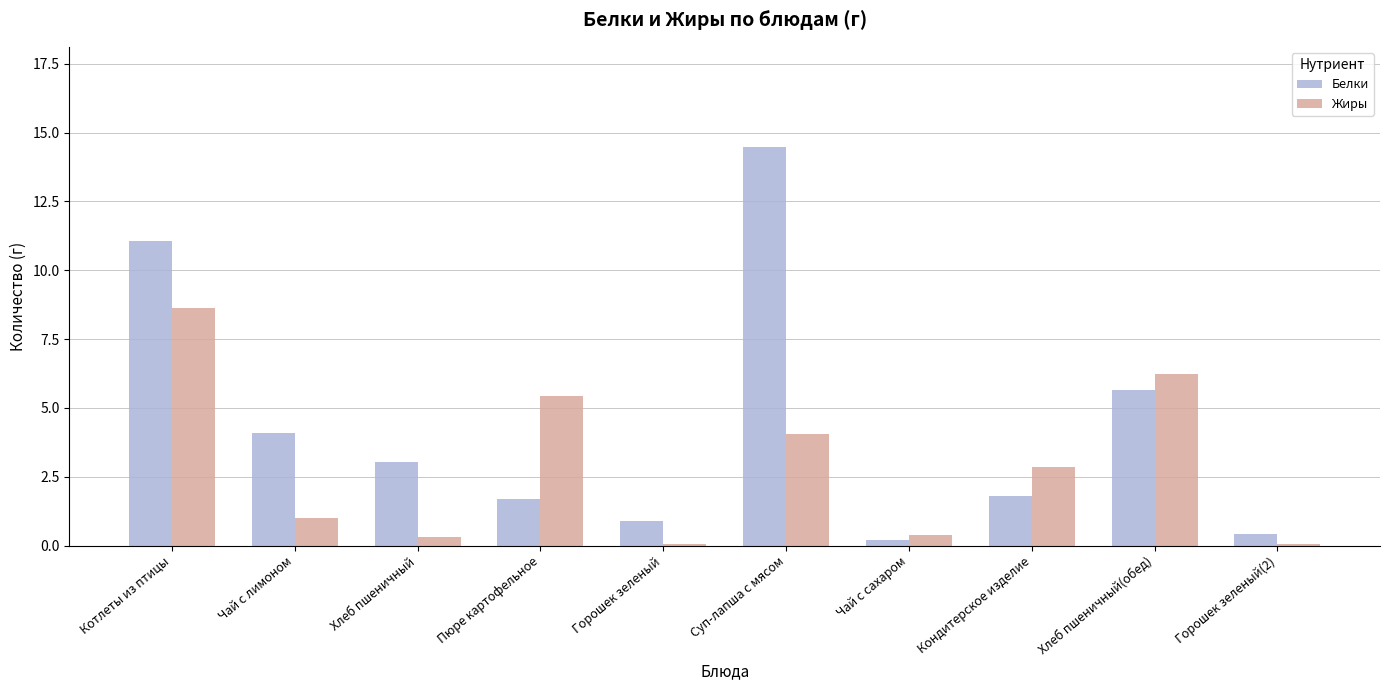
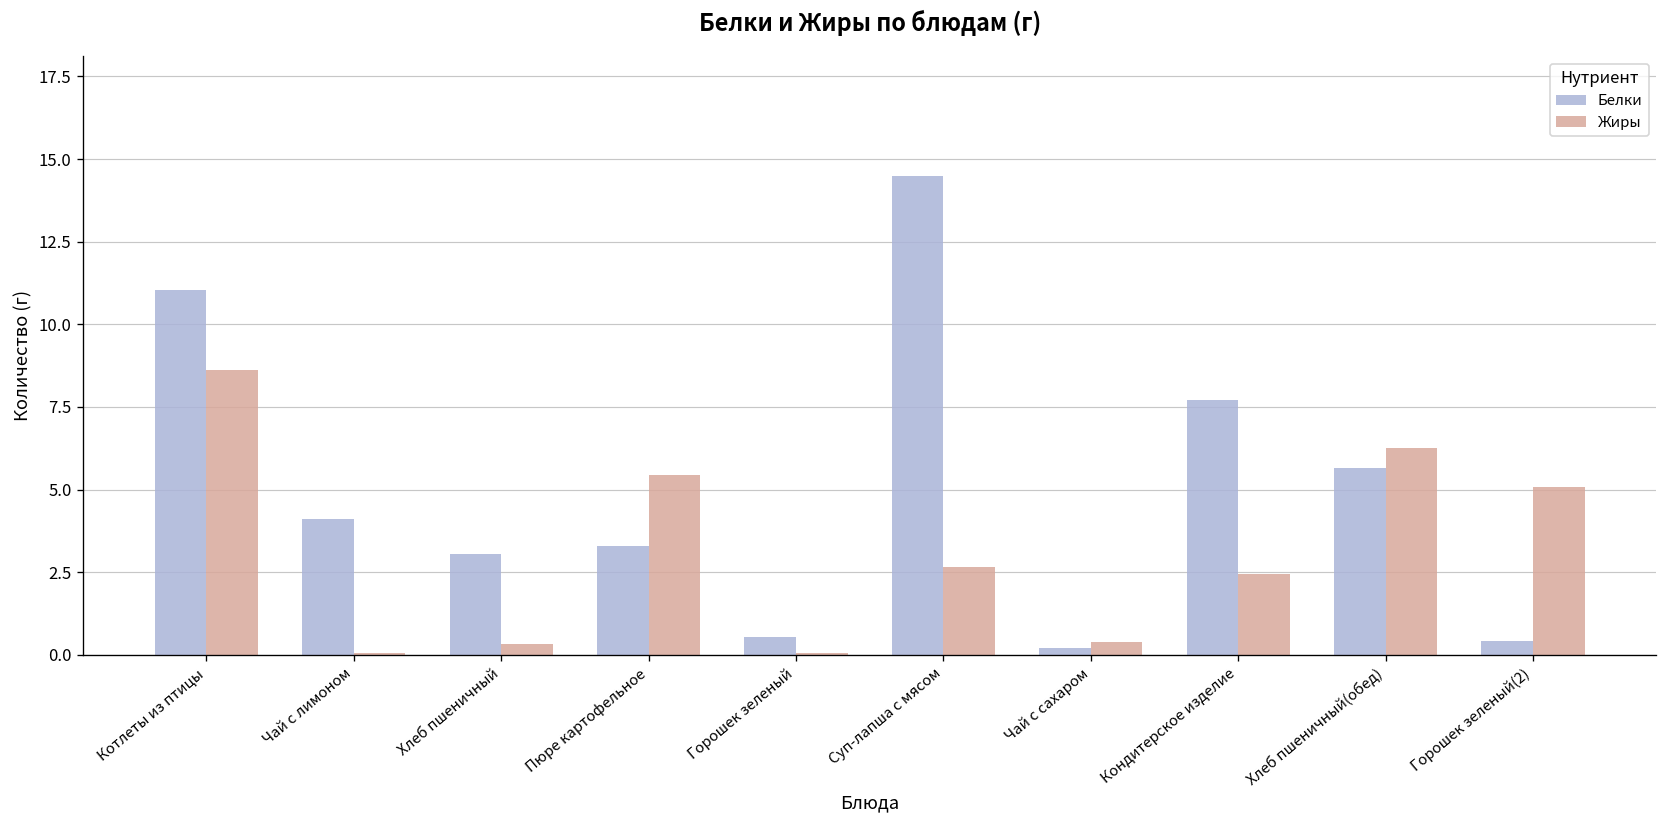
  {
    "Белки": {
      "Котлеты из птицы": 11.1,
      "Чай с лимоном": 4.1,
      "Хлеб пшеничный": 3.0,
-     "Пюре картофельное": 1.7,
-     "Горошек зеленый": 0.9,
+     "Пюре картофельное": 3.3,
+     "Горошек зеленый": 0.5,
      "Суп-лапша с мясом": 14.5,
      "Чай с сахаром": 0.2,
-     "Кондитерское изделие": 1.8,
+     "Кондитерское изделие": 7.7,
      "Хлеб пшеничный(обед)": 5.7,
      "Горошек зеленый(2)": 0.4
    },
    "Жиры": {
      "Котлеты из птицы": 8.6,
-     "Чай с лимоном": 1.0,
+     "Чай с лимоном": 0.1,
      "Хлеб пшеничный": 0.3,
      "Пюре картофельное": 5.4,
-     "Суп-лапша с мясом": 4.1,
+     "Суп-лапша с мясом": 2.7,
      "Чай с сахаром": 0.4,
-     "Кондитерское изделие": 2.9,
+     "Кондитерское изделие": 2.4,
      "Хлеб пшеничный(обед)": 6.3,
-     "Горошек зеленый(2)": 0.1
+     "Горошек зеленый(2)": 5.1
    }
  }
